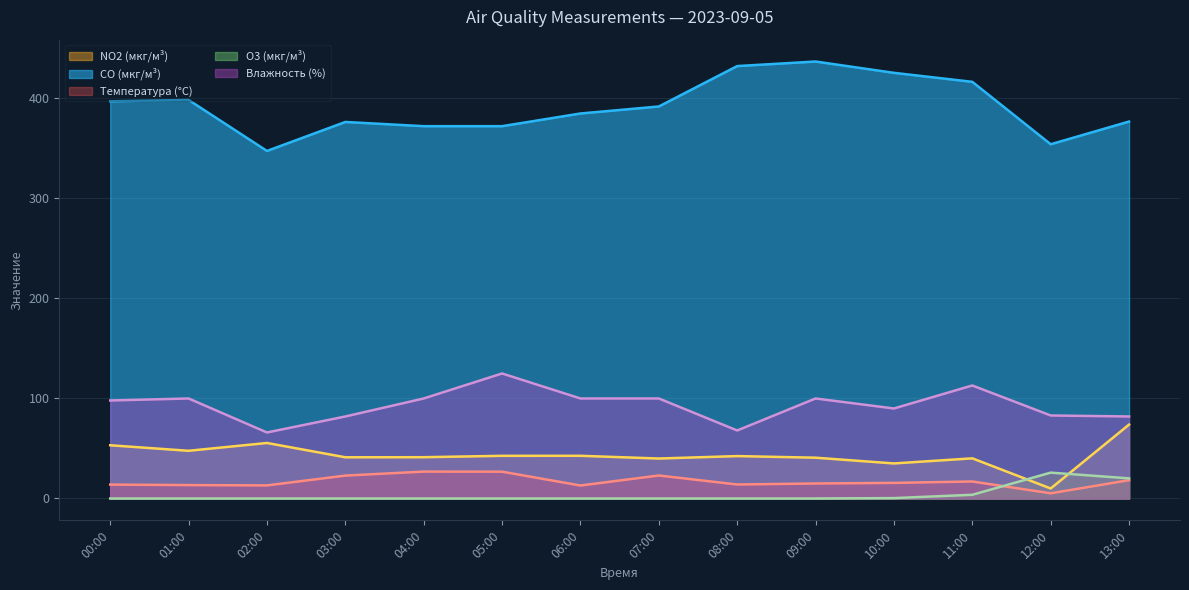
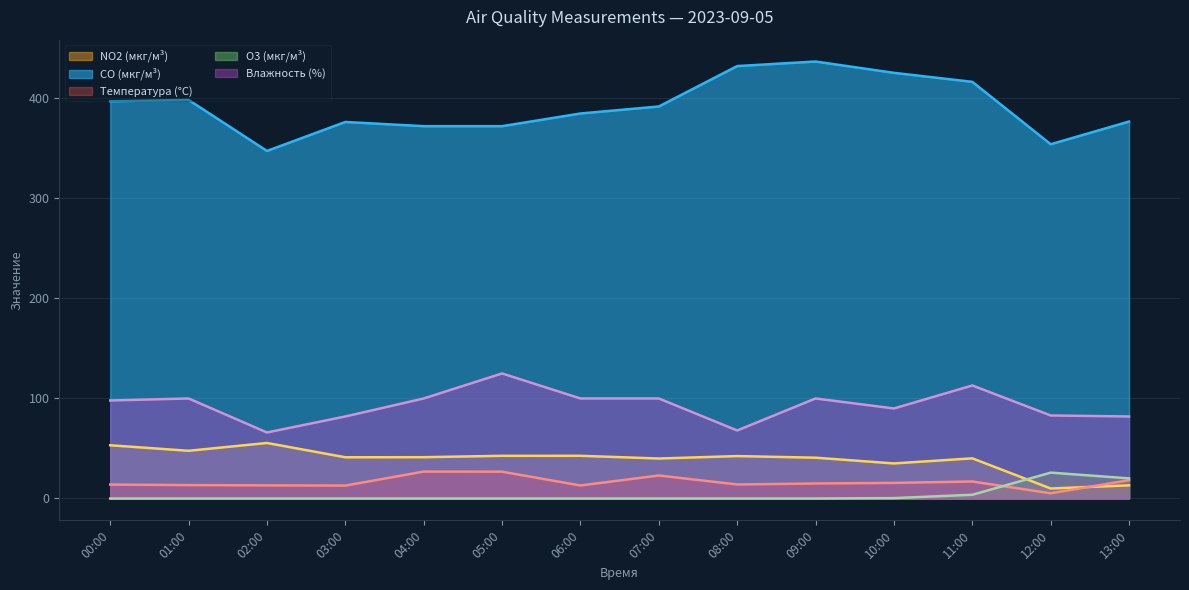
  {
    "NO2 (мкг/м³)": {
      "00:00": 53,
      "01:00": 48,
      "02:00": 56,
      "03:00": 41,
      "04:00": 41,
      "05:00": 43,
      "06:00": 43,
      "07:00": 40,
      "08:00": 42,
      "09:00": 41,
      "10:00": 35,
      "11:00": 40,
      "12:00": 10,
-     "13:00": 74
+     "13:00": 13
    },
    "CO (мкг/м³)": {
      "00:00": 397,
      "02:00": 347,
      "03:00": 376,
      "04:00": 372,
      "05:00": 372,
      "06:00": 385,
      "07:00": 392,
      "08:00": 432,
      "09:00": 437,
      "10:00": 426,
      "11:00": 417,
      "12:00": 354,
      "13:00": 377
    },
    "Температура (°C)": {
      "00:00": 14,
      "01:00": 13,
      "02:00": 13,
-     "03:00": 23,
+     "03:00": 13,
      "04:00": 27,
      "05:00": 27,
      "06:00": 13,
      "07:00": 23,
      "08:00": 14,
      "09:00": 15,
      "10:00": 16,
      "11:00": 17,
      "12:00": 5
    },
    "O3 (мкг/м³)": {
      "00:00": 0,
      "01:00": 0,
      "02:00": 0,
      "03:00": 0,
      "04:00": 0,
      "05:00": 0,
      "06:00": 0,
      "07:00": 0,
      "08:00": 0,
      "09:00": 0,
      "10:00": 0,
      "11:00": 4,
      "12:00": 26
    },
    "Влажность (%)": {
      "00:00": 98,
      "01:00": 100,
      "02:00": 66,
      "03:00": 82,
      "04:00": 100,
      "05:00": 125,
      "06:00": 100,
      "07:00": 100,
      "08:00": 68,
      "09:00": 100,
      "10:00": 90,
      "11:00": 113,
      "12:00": 83,
      "13:00": 82
    }
  }
